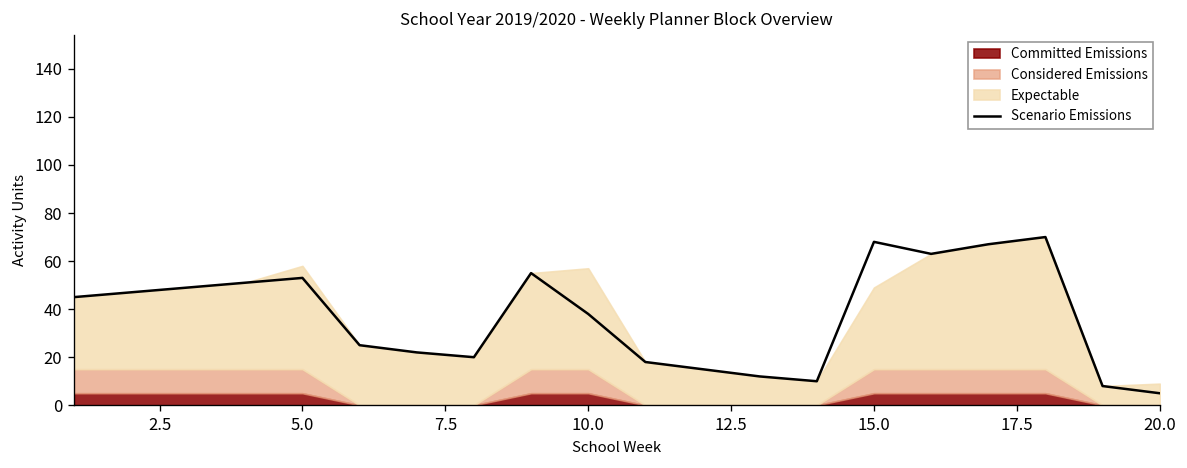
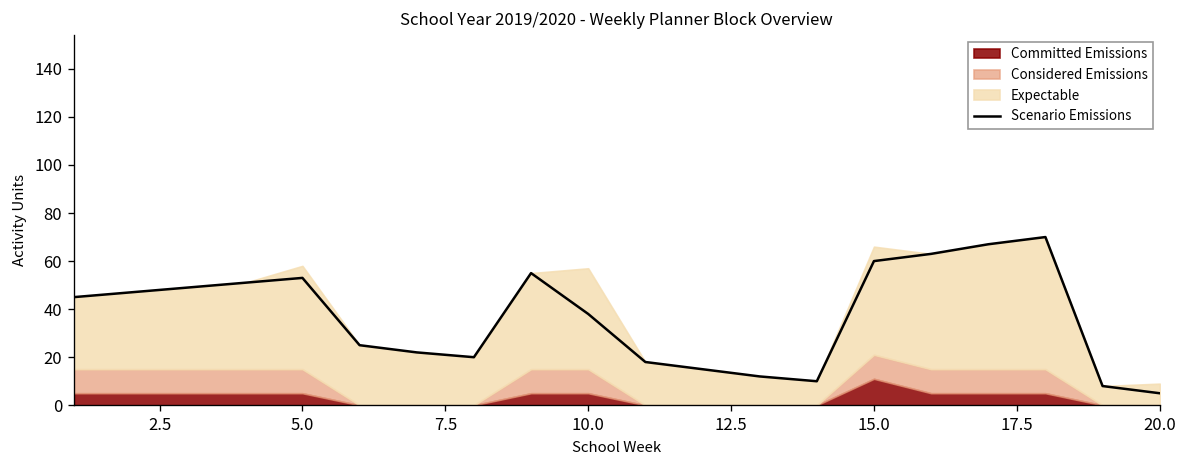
  {
    "Scenario Emissions": {
      "5.0": 53,
      "10.0": 38,
-     "15.0": 68,
+     "15.0": 60,
      "20.0": 5
    },
    "Committed Emissions": {
      "5.0": 5,
      "10.0": 5,
-     "15.0": 5
+     "15.0": 11
    },
    "Considered Emissions": {
      "5.0": 10,
      "10.0": 10,
      "15.0": 10
    },
    "Expectable": {
      "5.0": 43,
      "10.0": 42,
-     "15.0": 34,
+     "15.0": 45,
      "20.0": 9
    }
  }
